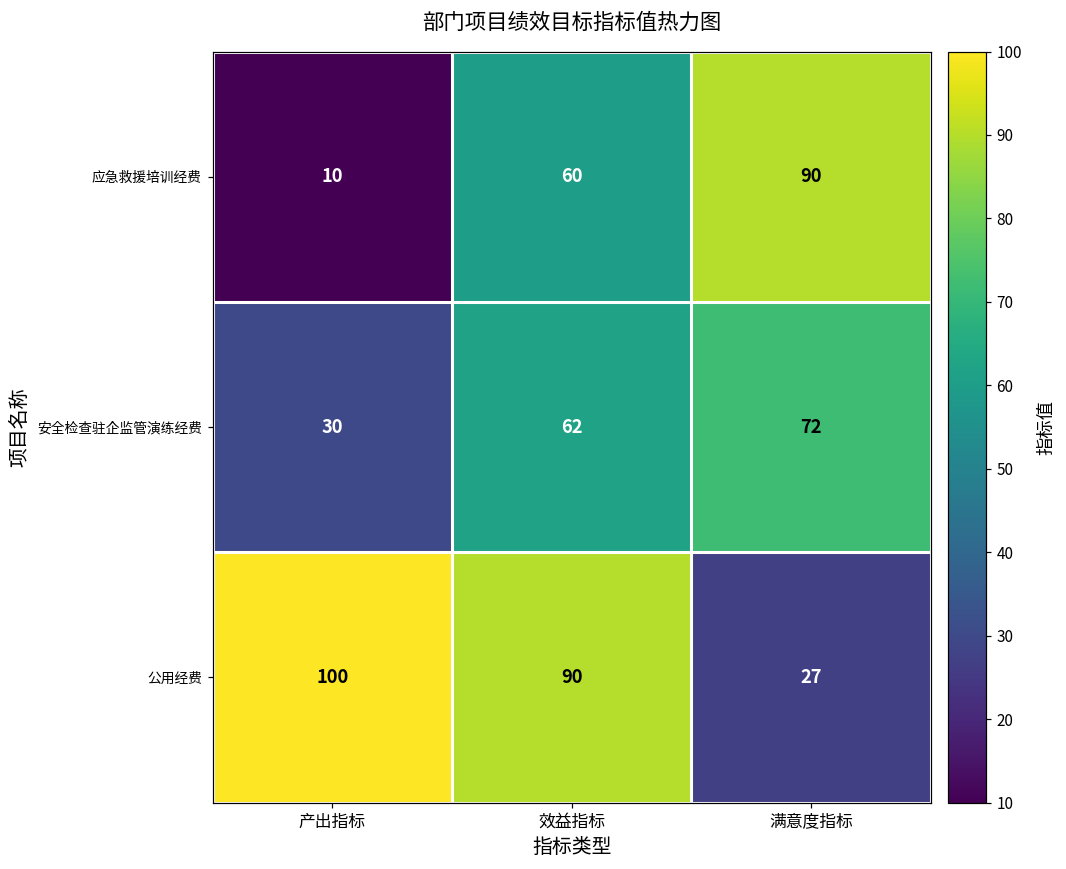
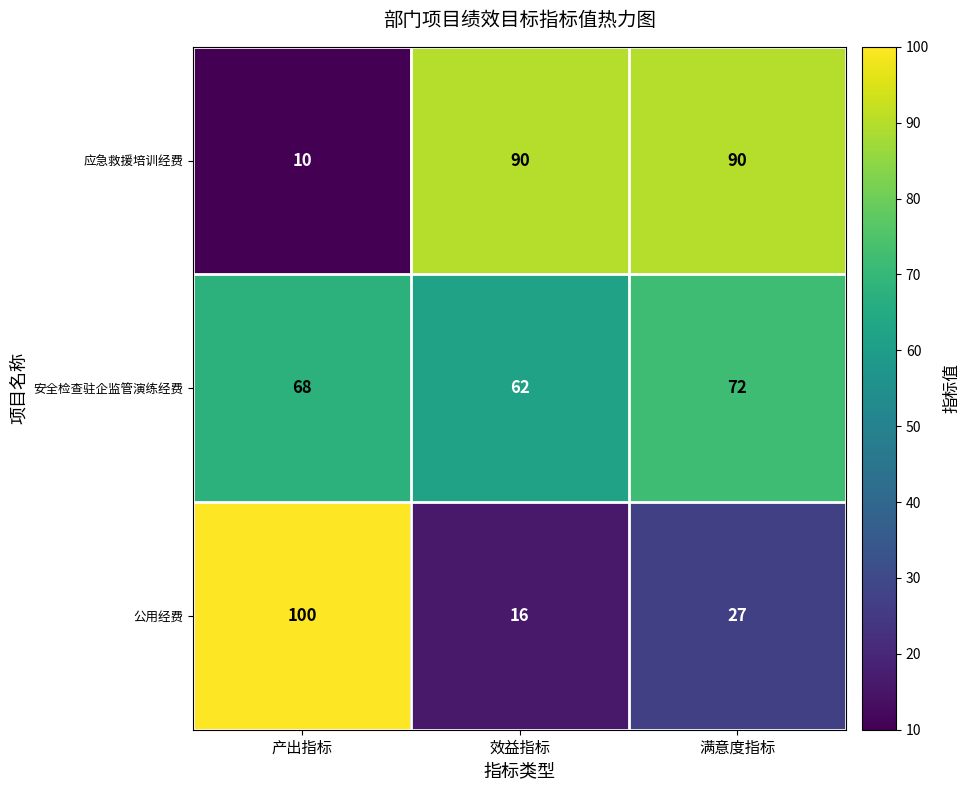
  {
    "应急救援培训经费": {
      "产出指标": 10,
-     "效益指标": 60,
+     "效益指标": 90,
      "满意度指标": 90
    },
    "安全检查驻企监管演练经费": {
-     "产出指标": 30,
+     "产出指标": 68,
      "效益指标": 62,
      "满意度指标": 72
    },
    "公用经费": {
      "产出指标": 100,
-     "效益指标": 90,
+     "效益指标": 16,
      "满意度指标": 27
    }
  }
